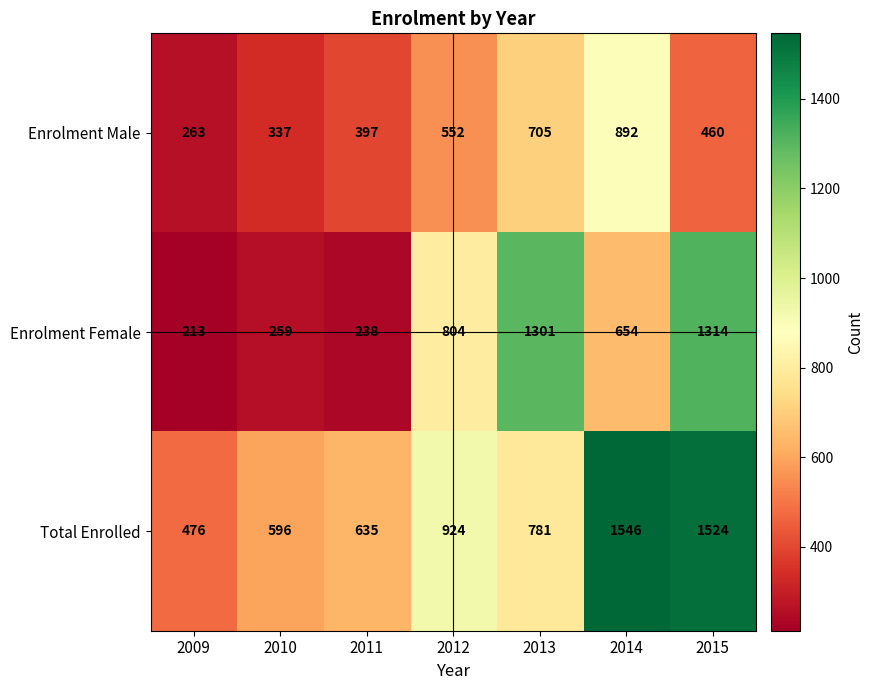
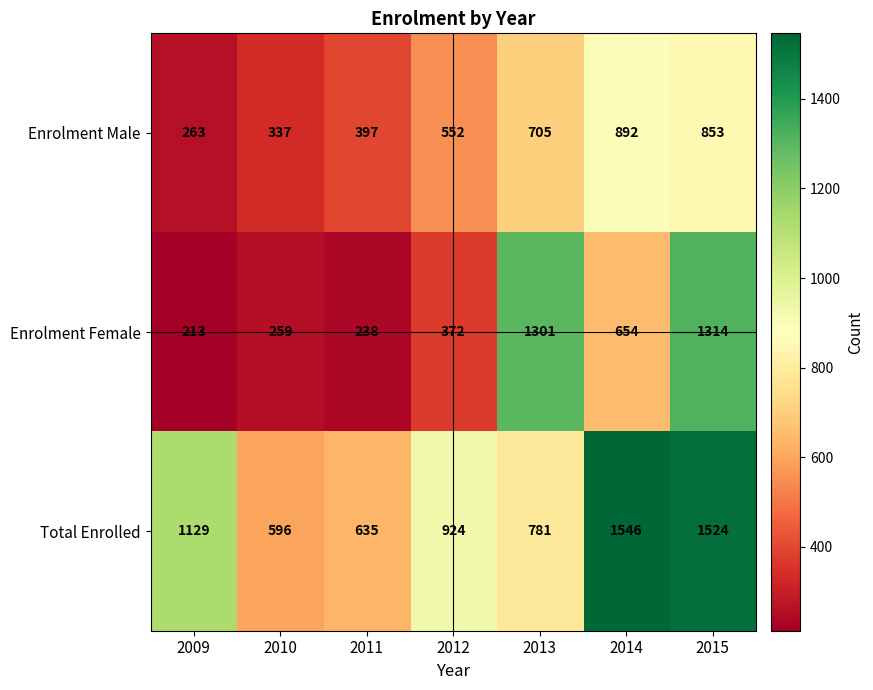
  {
    "Enrolment Male": {
      "2009": 263,
      "2010": 337,
      "2011": 397,
      "2012": 552,
      "2013": 705,
      "2014": 892,
-     "2015": 460
+     "2015": 853
    },
    "Enrolment Female": {
      "2009": 213,
      "2010": 259,
      "2011": 238,
-     "2012": 804,
+     "2012": 372,
      "2013": 1301,
      "2014": 654,
      "2015": 1314
    },
    "Total Enrolled": {
-     "2009": 476,
+     "2009": 1129,
      "2010": 596,
      "2011": 635,
      "2012": 924,
      "2013": 781,
      "2014": 1546,
      "2015": 1524
    }
  }
